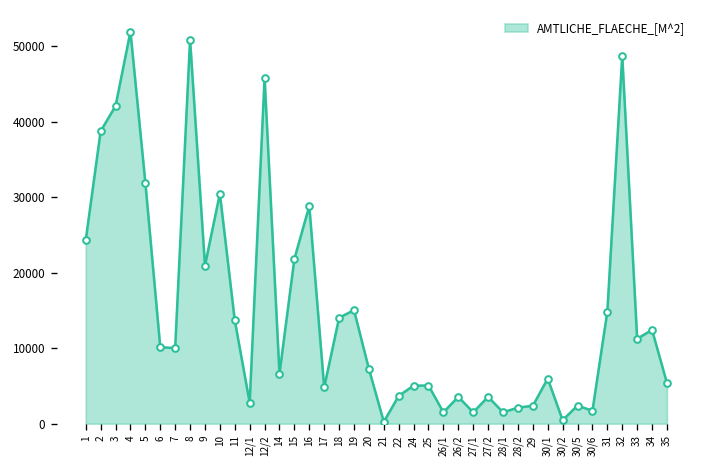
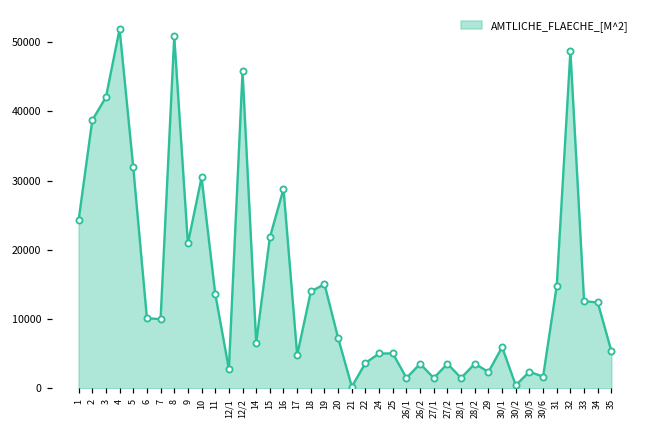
  {
    "1": 24000,
    "2": 39000,
    "3": 42000,
    "4": 52000,
    "5": 32000,
    "6": 10000,
    "7": 10000,
    "8": 51000,
    "9": 21000,
    "10": 30000,
    "11": 14000,
    "12/1": 3000,
    "12/2": 46000,
    "14": 7000,
    "15": 22000,
    "16": 29000,
    "17": 5000,
    "18": 14000,
    "19": 15000,
    "20": 7000,
    "21": 0,
    "22": 4000,
    "24": 5000,
    "25": 5000,
    "26/1": 2000,
    "26/2": 4000,
    "27/1": 2000,
    "27/2": 4000,
    "28/1": 2000,
-   "28/2": 2000,
+   "28/2": 4000,
    "29": 2000,
    "30/1": 6000,
    "30/2": 0,
    "30/5": 2000,
    "30/6": 2000,
    "31": 15000,
    "32": 49000,
-   "33": 11000,
+   "33": 13000,
    "34": 12000,
    "35": 5000
  }
